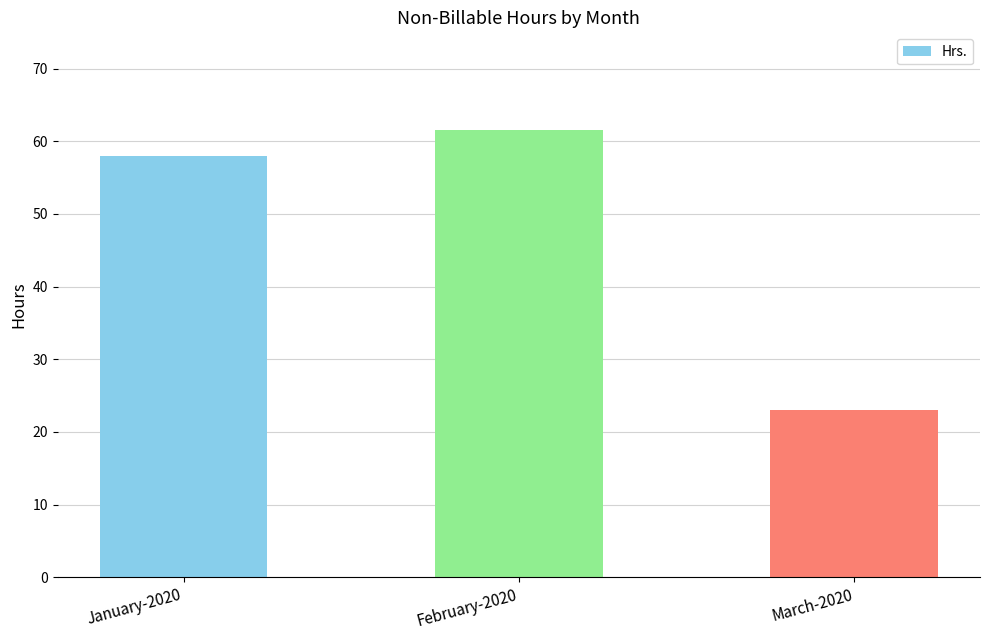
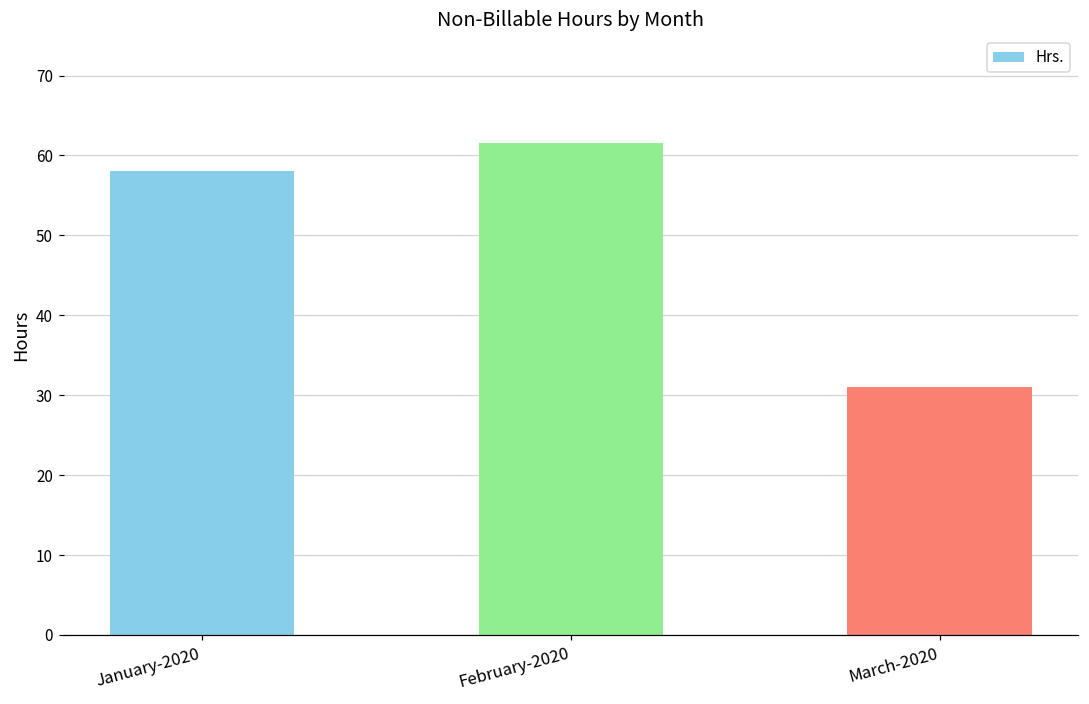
  {
    "January-2020": 58,
    "February-2020": 62,
-   "March-2020": 23
+   "March-2020": 31
  }
